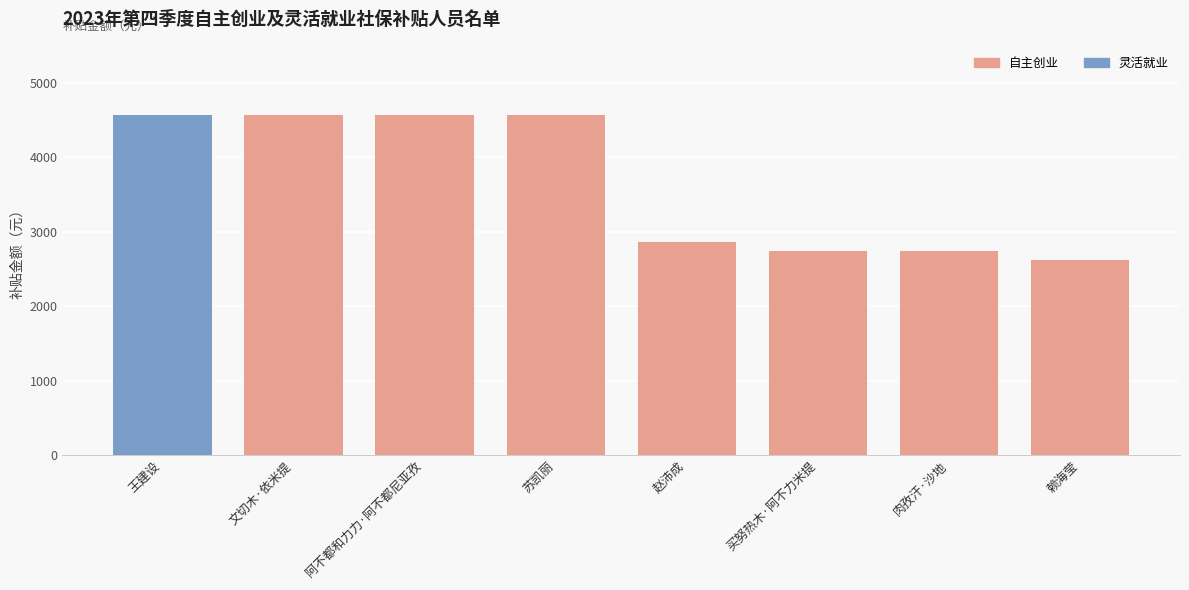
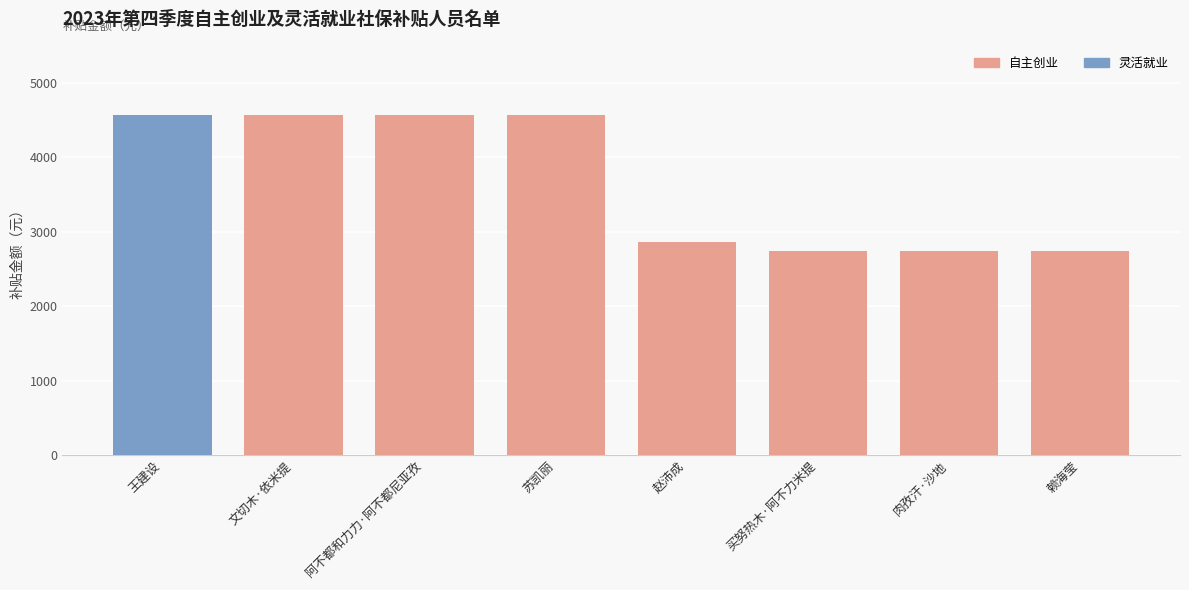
  {
    "王建设": 4600,
    "文切木·依米提": 4600,
    "阿不都和力力·阿不都尼亚孜": 4600,
    "苏凯丽": 4600,
    "赵沛成": 2900,
    "买努热木·阿不力米提": 2700,
    "肉孜汗·沙地": 2700,
-   "赖海莹": 2600
+   "赖海莹": 2700
  }
